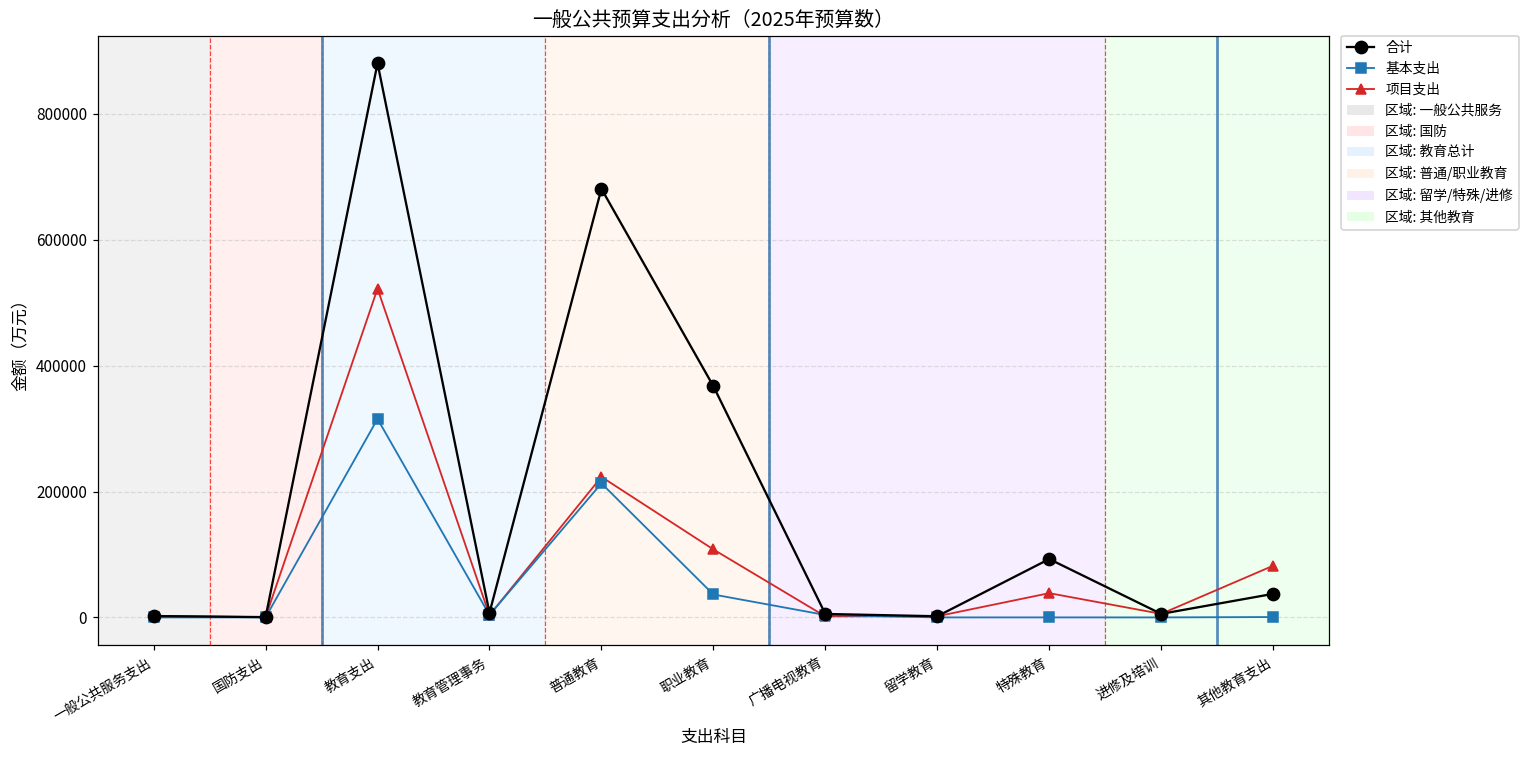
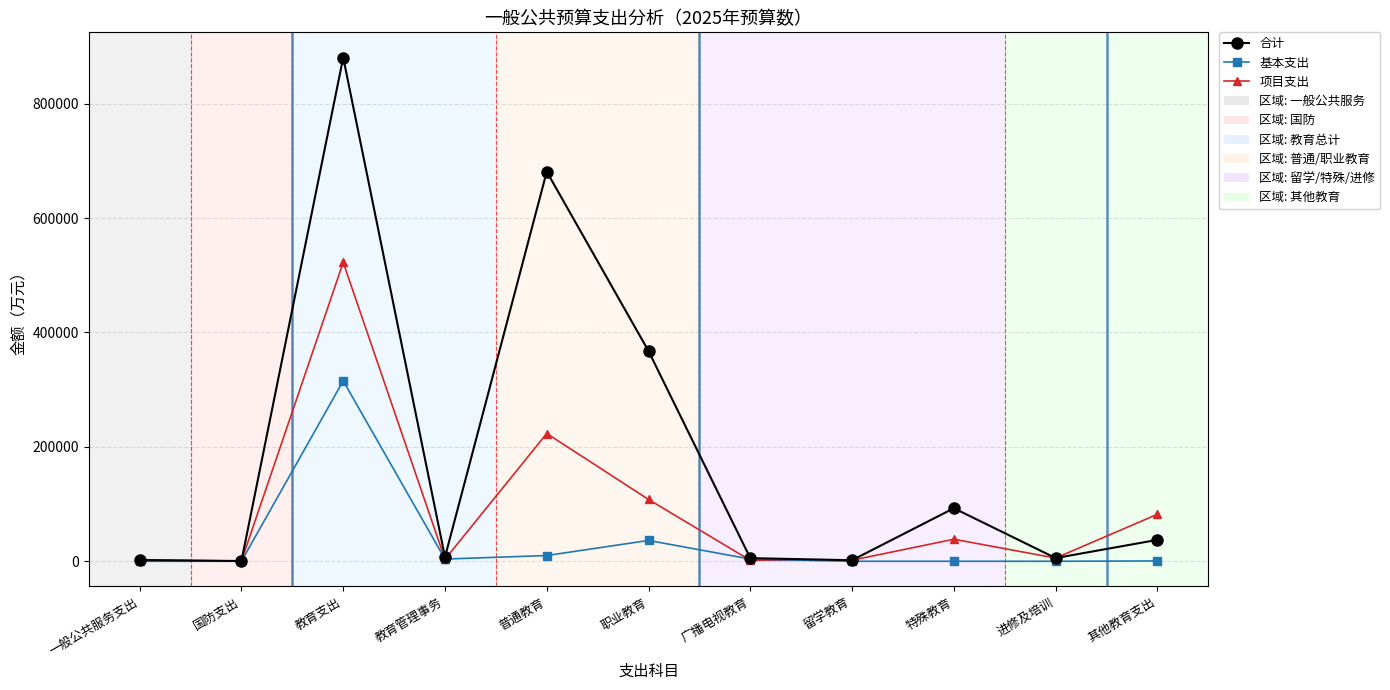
  {
    "合计": {
      "教育支出": 880000,
      "普通教育": 680000,
      "职业教育": 370000,
      "特殊教育": 90000,
      "其他教育支出": 40000
    },
    "基本支出": {
      "教育支出": 320000,
-     "普通教育": 210000,
+     "普通教育": 10000,
      "职业教育": 40000,
      "特殊教育": 0,
      "进修及培训": 0,
      "其他教育支出": 0
    },
    "项目支出": {
      "教育支出": 520000,
      "普通教育": 220000,
      "职业教育": 110000,
      "特殊教育": 40000,
      "其他教育支出": 80000
    }
  }
